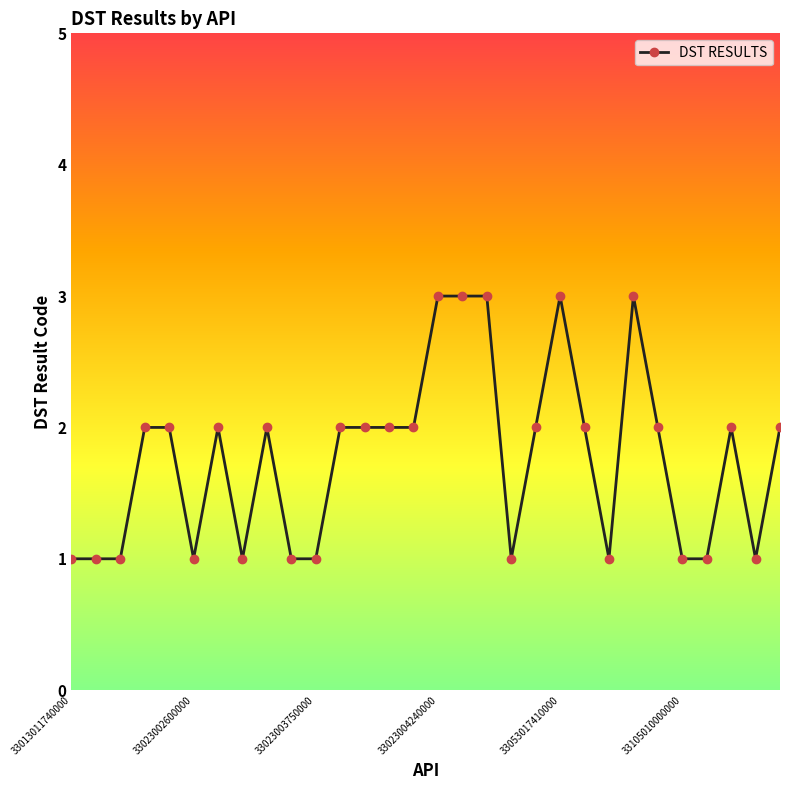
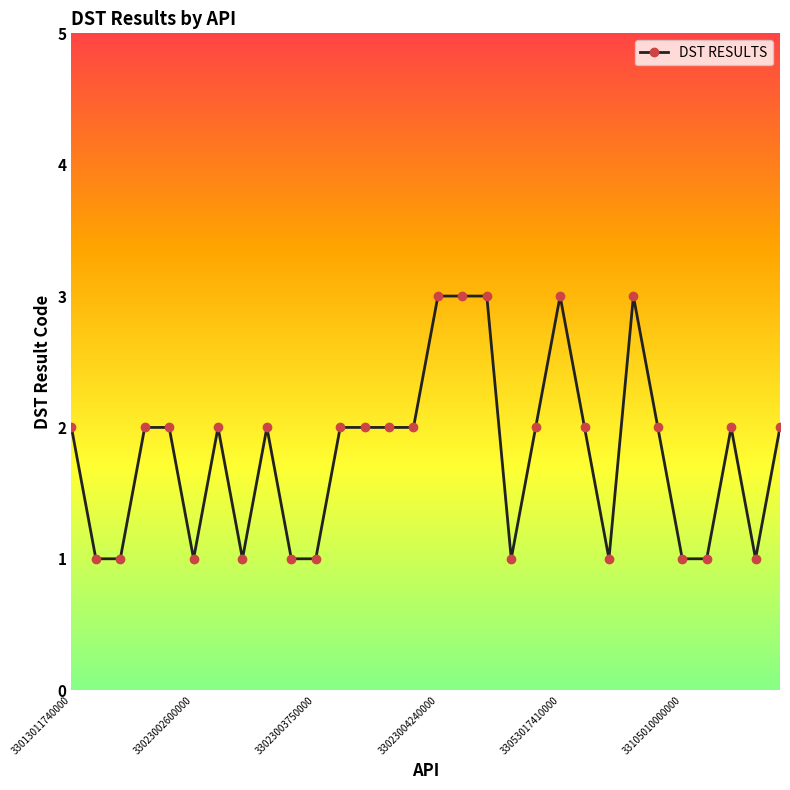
  {
-   "33013011740000": 1,
+   "33013011740000": 2,
    "33023002600000": 1,
    "33023003750000": 1,
    "33023004240000": 3,
    "33053017410000": 3,
    "33105010000000": 1
  }
